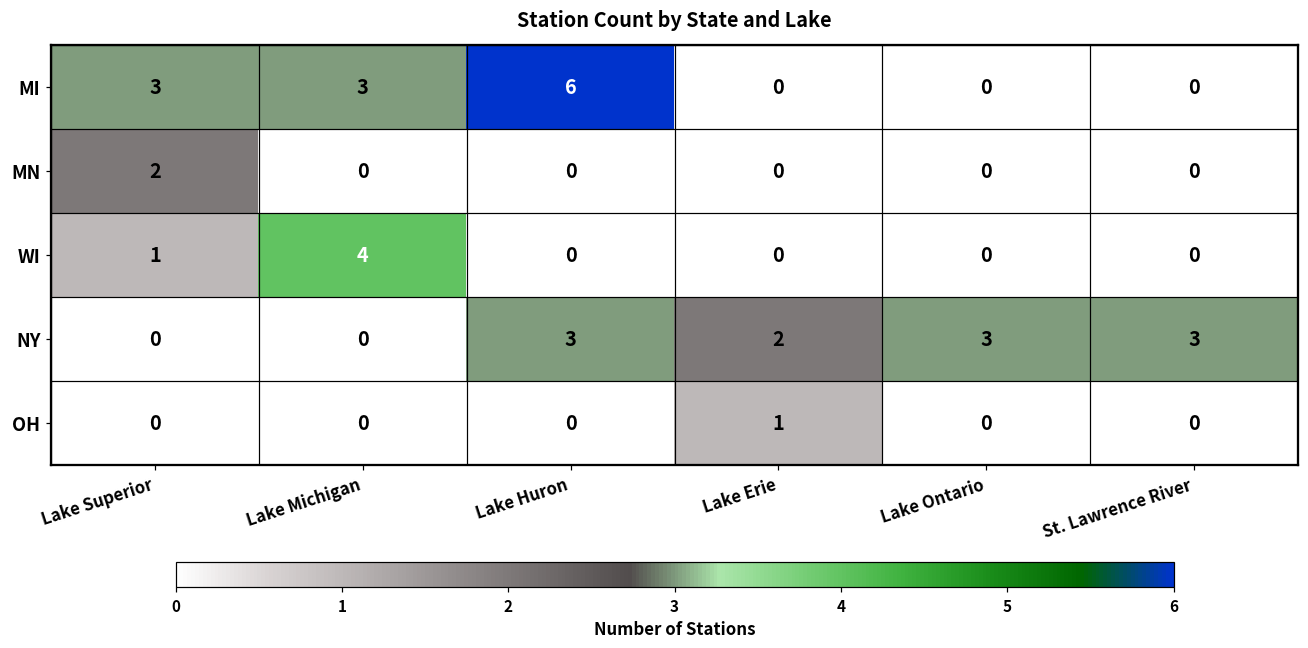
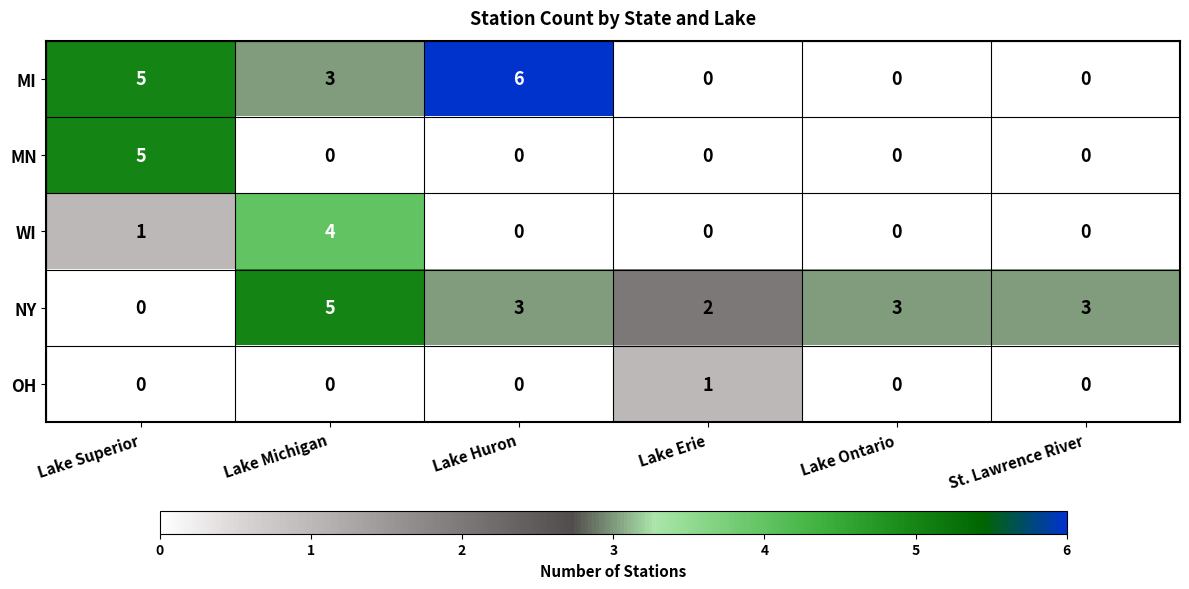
  {
    "MI": {
-     "Lake Superior": 3,
+     "Lake Superior": 5,
      "Lake Michigan": 3,
      "Lake Huron": 6,
      "Lake Erie": 0,
      "Lake Ontario": 0,
      "St. Lawrence River": 0
    },
    "MN": {
-     "Lake Superior": 2,
+     "Lake Superior": 5,
      "Lake Michigan": 0,
      "Lake Huron": 0,
      "Lake Erie": 0,
      "Lake Ontario": 0,
      "St. Lawrence River": 0
    },
    "WI": {
      "Lake Superior": 1,
      "Lake Michigan": 4,
      "Lake Huron": 0,
      "Lake Erie": 0,
      "Lake Ontario": 0,
      "St. Lawrence River": 0
    },
    "NY": {
      "Lake Superior": 0,
-     "Lake Michigan": 0,
+     "Lake Michigan": 5,
      "Lake Huron": 3,
      "Lake Erie": 2,
      "Lake Ontario": 3,
      "St. Lawrence River": 3
    },
    "OH": {
      "Lake Superior": 0,
      "Lake Michigan": 0,
      "Lake Huron": 0,
      "Lake Erie": 1,
      "Lake Ontario": 0,
      "St. Lawrence River": 0
    }
  }
